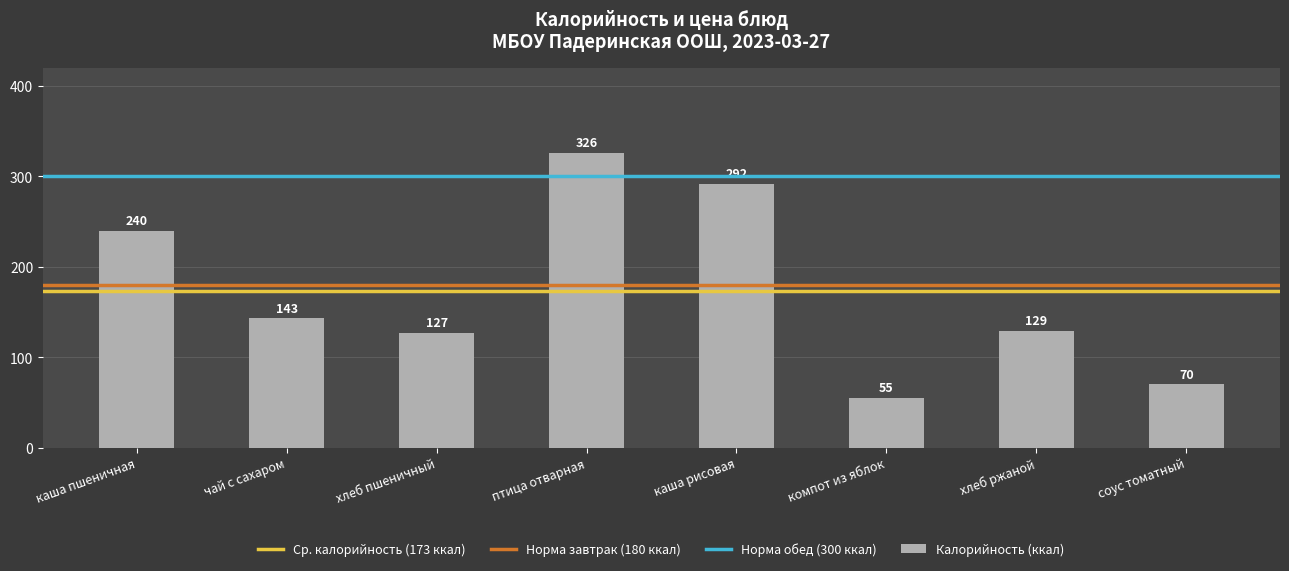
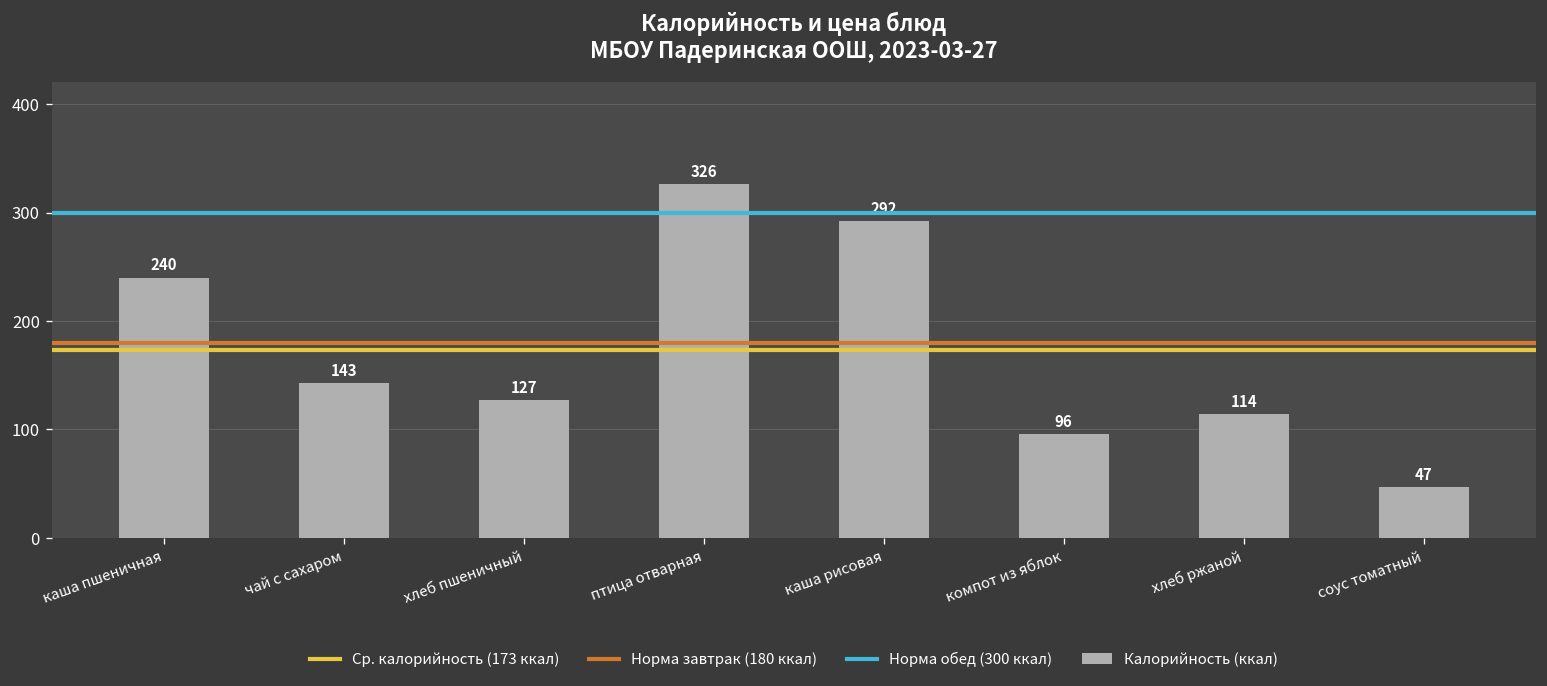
  {
    "каша пшеничная": 240,
    "чай с сахаром": 143,
    "хлеб пшеничный": 127,
    "птица отварная": 326,
    "каша рисовая": 292,
-   "компот из яблок": 55,
-   "хлеб ржаной": 129,
-   "соус томатный": 70
+   "компот из яблок": 96,
+   "хлеб ржаной": 114,
+   "соус томатный": 47
  }
